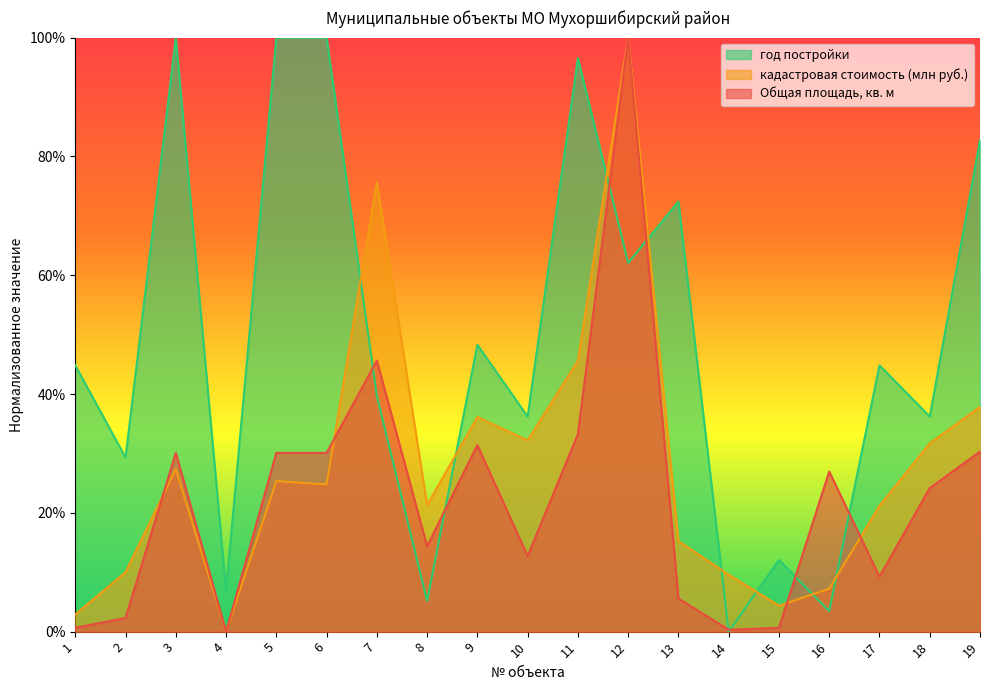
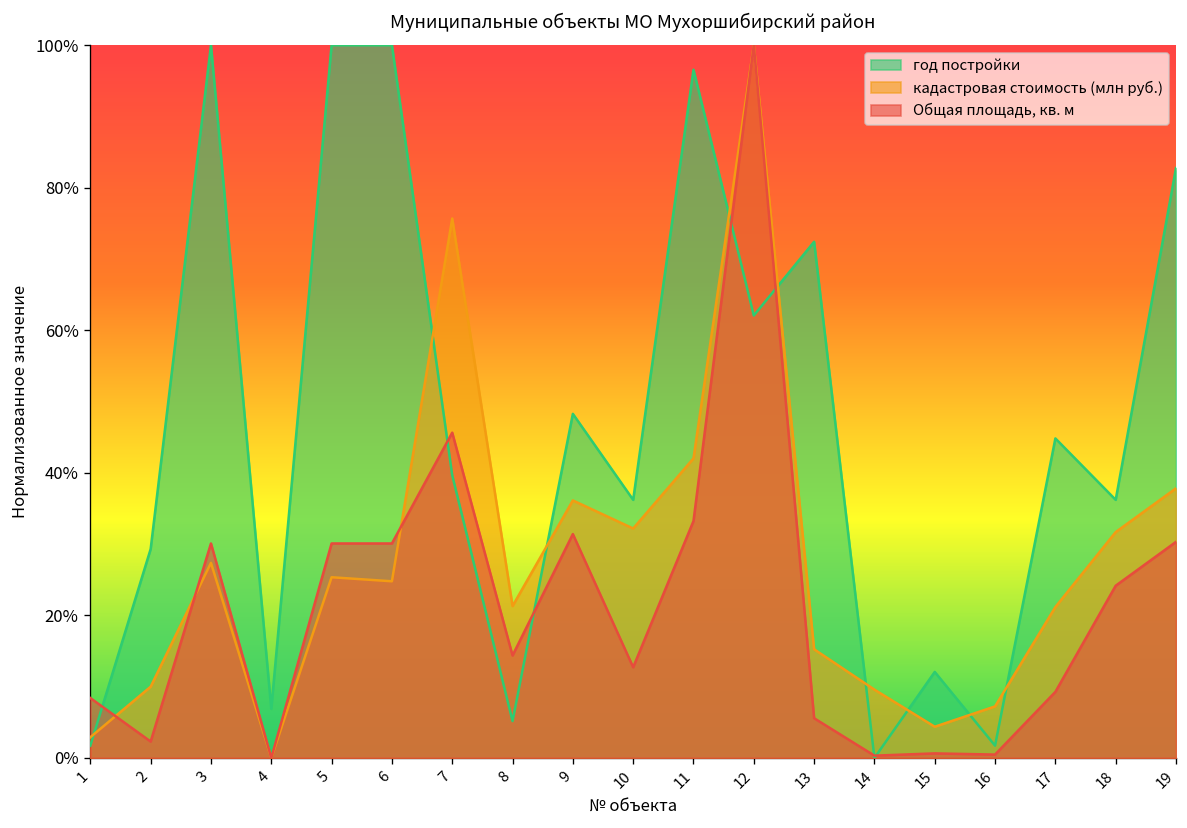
  {
    "год постройки": {
-     "1": "45%",
+     "1": "2%",
      "2": "29%",
      "3": "100%",
      "4": "7%",
      "5": "100%",
      "6": "100%",
      "7": "40%",
      "8": "5%",
      "9": "48%",
      "10": "36%",
      "11": "97%",
      "12": "62%",
      "13": "72%",
      "15": "12%",
-     "16": "3%",
+     "16": "2%",
      "17": "45%",
      "18": "36%",
      "19": "83%"
    },
    "кадастровая стоимость (млн руб.)": {
      "1": "3%",
      "2": "10%",
      "3": "27%",
      "5": "25%",
      "6": "25%",
      "7": "76%",
      "8": "21%",
      "9": "36%",
      "10": "32%",
-     "11": "46%",
+     "11": "42%",
      "13": "15%",
      "14": "10%",
      "15": "4%",
      "16": "7%",
      "17": "21%",
      "18": "32%",
      "19": "38%"
    },
    "Общая площадь, кв. м": {
-     "1": "1%",
+     "1": "8%",
      "2": "2%",
      "3": "30%",
      "5": "30%",
      "6": "30%",
      "7": "46%",
      "8": "14%",
      "9": "31%",
      "10": "13%",
      "11": "33%",
      "13": "6%",
      "15": "1%",
-     "16": "27%",
+     "16": "0%",
      "17": "9%",
      "18": "24%",
      "19": "30%"
    }
  }
